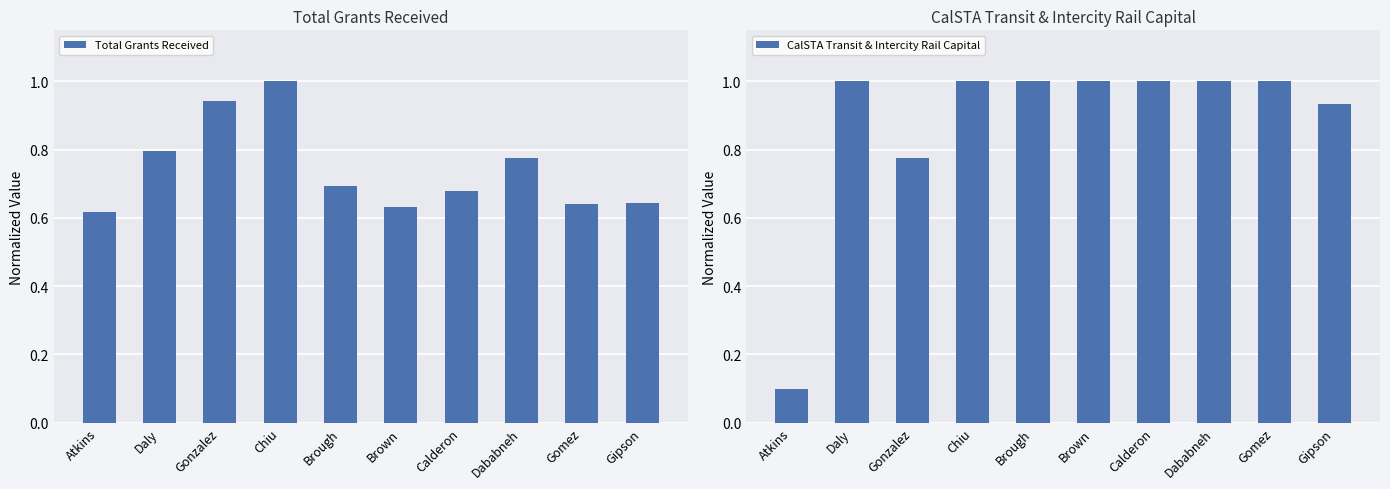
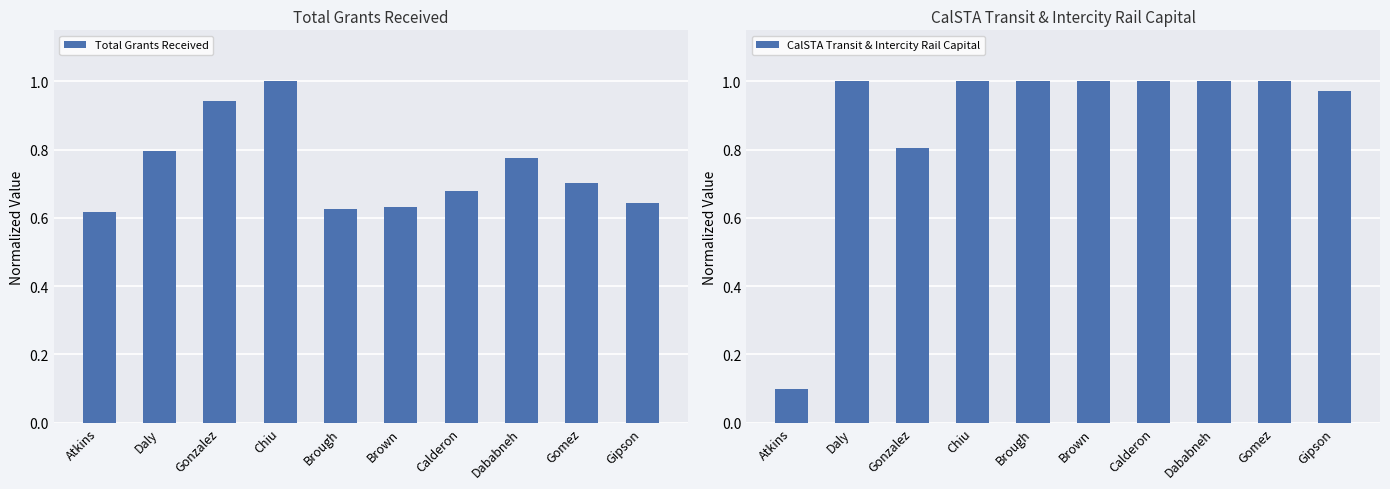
  {
    "Total Grants Received": {
      "Atkins": 0.62,
      "Daly": 0.80,
      "Gonzalez": 0.94,
      "Chiu": 1.00,
-     "Brough": 0.69,
+     "Brough": 0.63,
      "Brown": 0.63,
      "Calderon": 0.68,
      "Dababneh": 0.78,
-     "Gomez": 0.64,
+     "Gomez": 0.70,
      "Gipson": 0.64
    },
    "CalSTA Transit & Intercity Rail Capital": {
      "Atkins": 0.10,
      "Daly": 1.00,
-     "Gonzalez": 0.78,
+     "Gonzalez": 0.80,
      "Chiu": 1.00,
      "Brough": 1.00,
      "Brown": 1.00,
      "Calderon": 1.00,
      "Dababneh": 1.00,
      "Gomez": 1.00,
-     "Gipson": 0.93
+     "Gipson": 0.97
    }
  }
